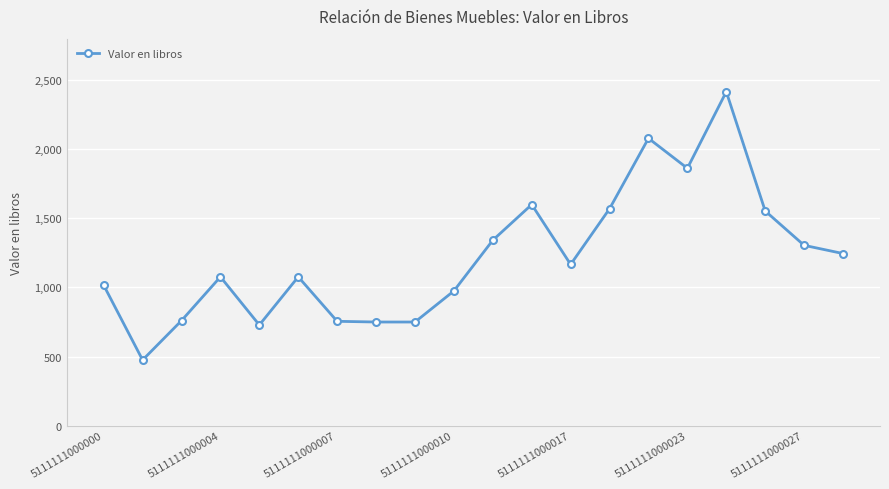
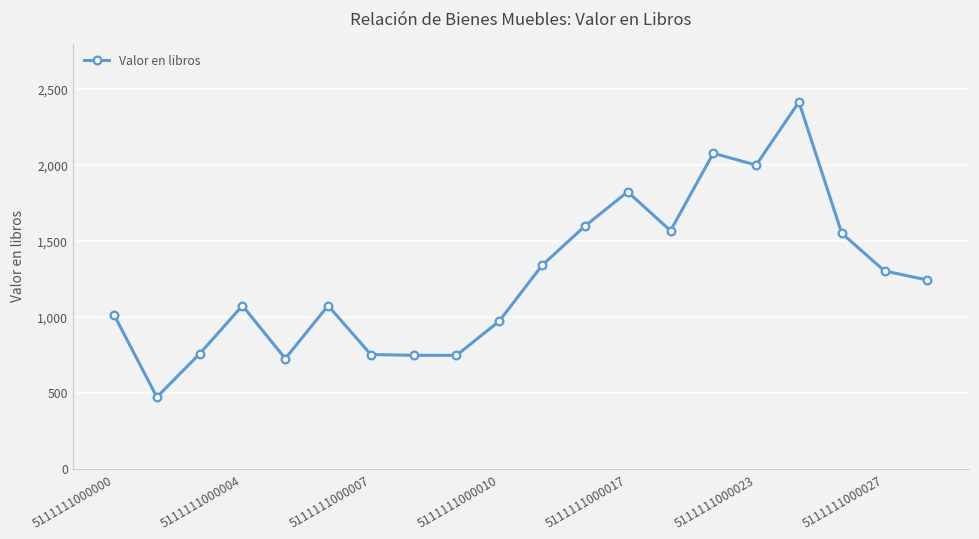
  {
    "5111111000000": "1,020",
    "5111111000004": "1,080",
    "5111111000007": "750",
    "5111111000010": "970",
-   "5111111000017": "1,170",
-   "5111111000023": "1,860",
+   "5111111000017": "1,830",
+   "5111111000023": "2,000",
    "5111111000027": "1,300"
  }
